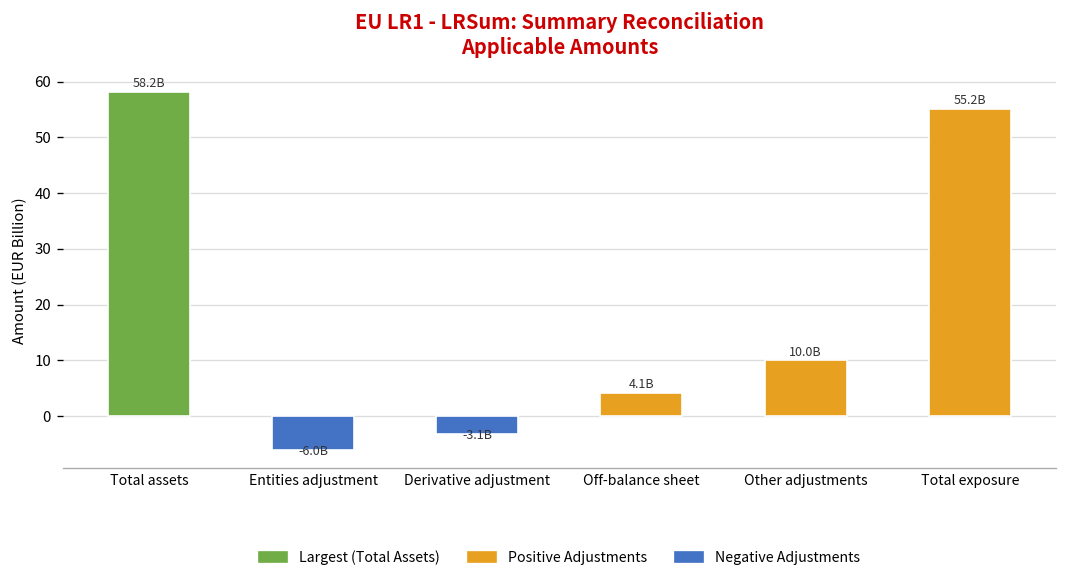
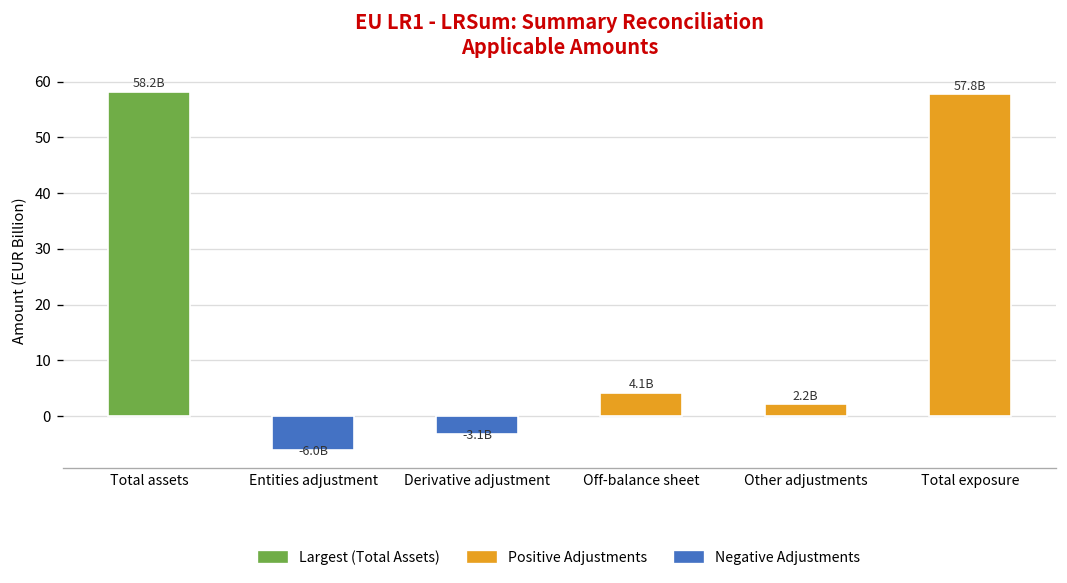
  {
    "Total assets": "58.2B",
    "Entities adjustment": "-6.0B",
    "Derivative adjustment": "-3.1B",
    "Off-balance sheet": "4.1B",
-   "Other adjustments": "10.0B",
-   "Total exposure": "55.2B"
+   "Other adjustments": "2.2B",
+   "Total exposure": "57.8B"
  }
